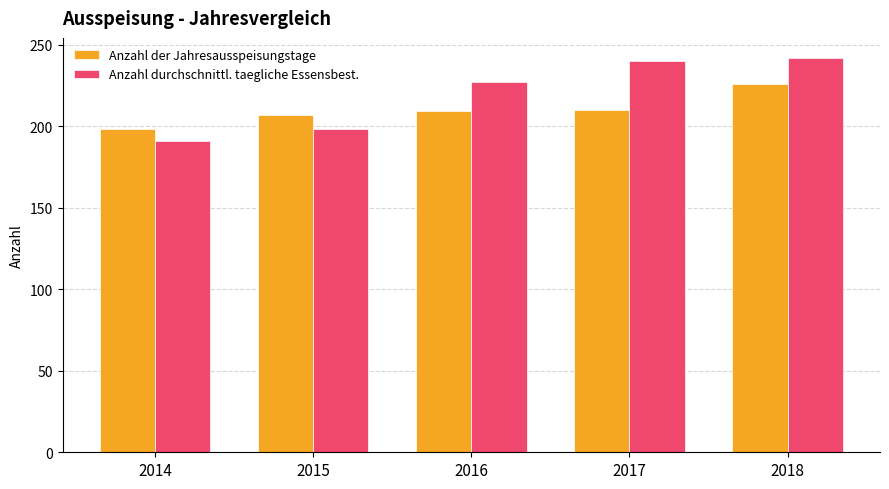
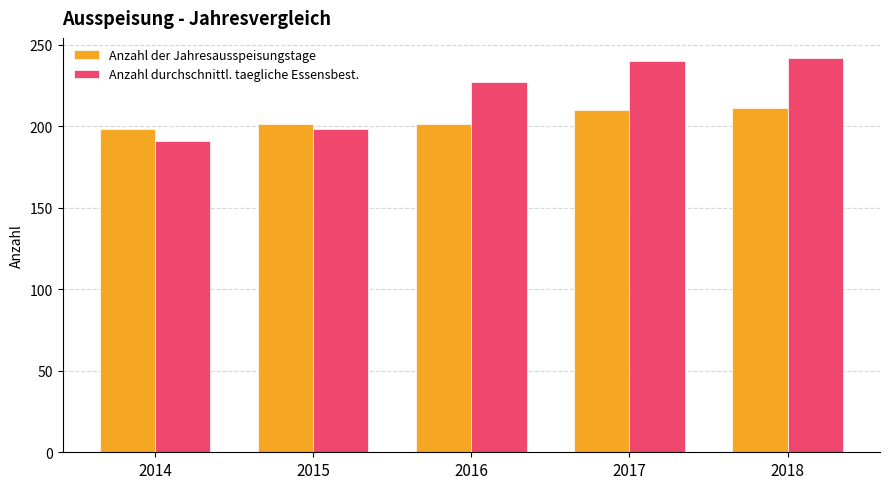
  {
    "Anzahl der Jahresausspeisungstage": {
      "2014": 198,
-     "2015": 207,
-     "2016": 209,
+     "2015": 201,
+     "2016": 201,
      "2017": 210,
-     "2018": 226
+     "2018": 211
    },
    "Anzahl durchschnittl. taegliche Essensbest.": {
      "2014": 191,
      "2015": 198,
      "2016": 227,
      "2017": 240,
      "2018": 242
    }
  }
